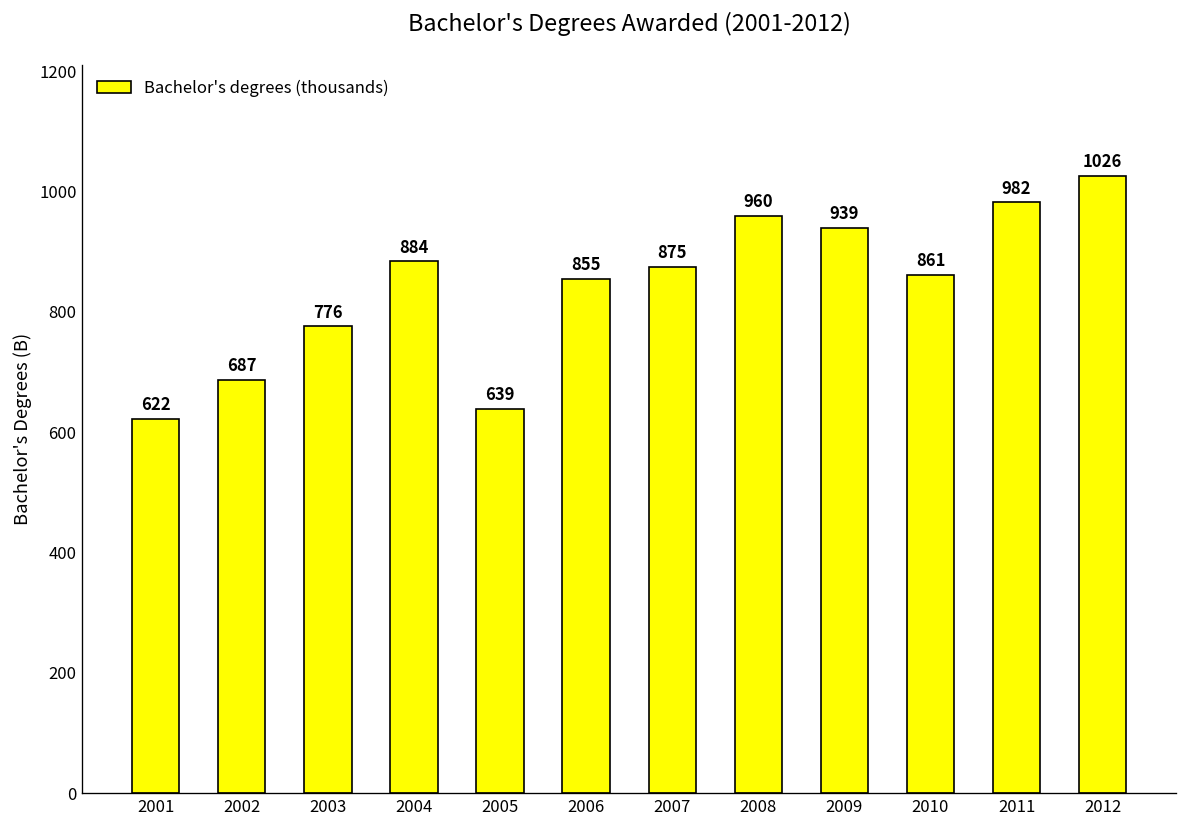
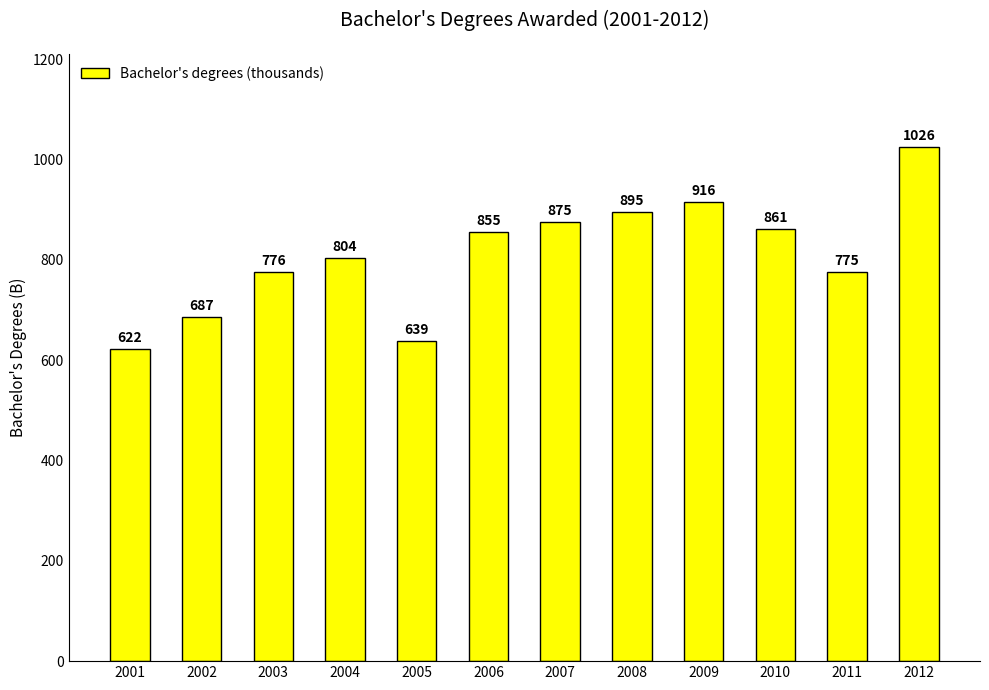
  {
    "2001": 622,
    "2002": 687,
    "2003": 776,
-   "2004": 884,
+   "2004": 804,
    "2005": 639,
    "2006": 855,
    "2007": 875,
-   "2008": 960,
-   "2009": 939,
+   "2008": 895,
+   "2009": 916,
    "2010": 861,
-   "2011": 982,
+   "2011": 775,
    "2012": 1026
  }
